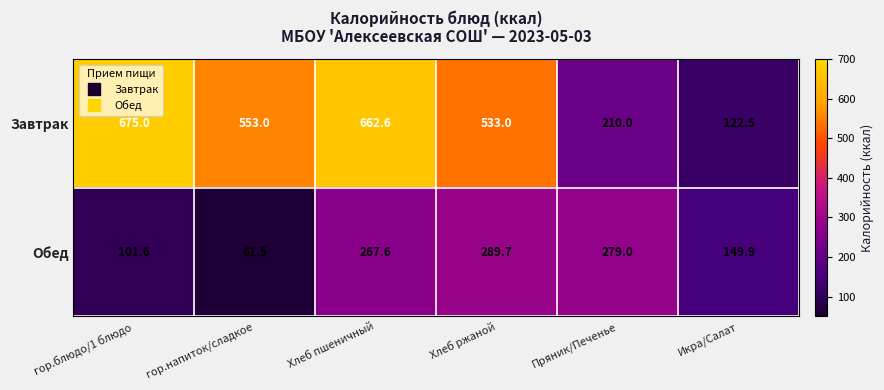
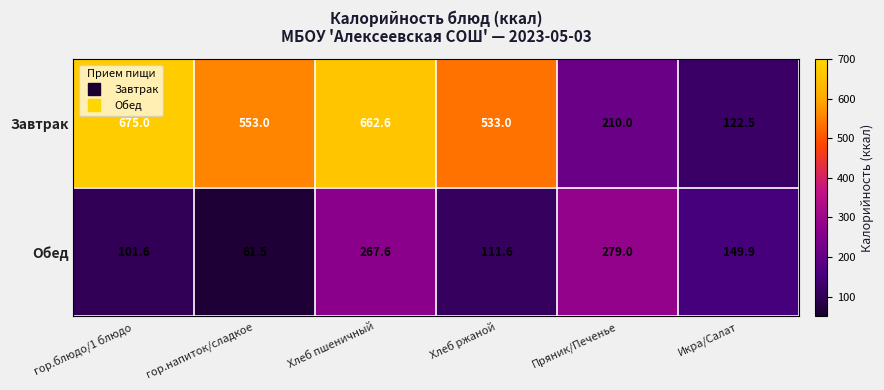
  {
    "Завтрак": {
      "гор.блюдо/1 блюдо": 675.0,
      "гор.напиток/сладкое": 553.0,
      "Хлеб пшеничный": 662.6,
      "Хлеб ржаной": 533.0,
      "Пряник/Печенье": 210.0,
      "Икра/Салат": 122.5
    },
    "Обед": {
      "гор.блюдо/1 блюдо": 101.6,
      "гор.напиток/сладкое": 61.5,
      "Хлеб пшеничный": 267.6,
-     "Хлеб ржаной": 289.7,
+     "Хлеб ржаной": 111.6,
      "Пряник/Печенье": 279.0,
      "Икра/Салат": 149.9
    }
  }
